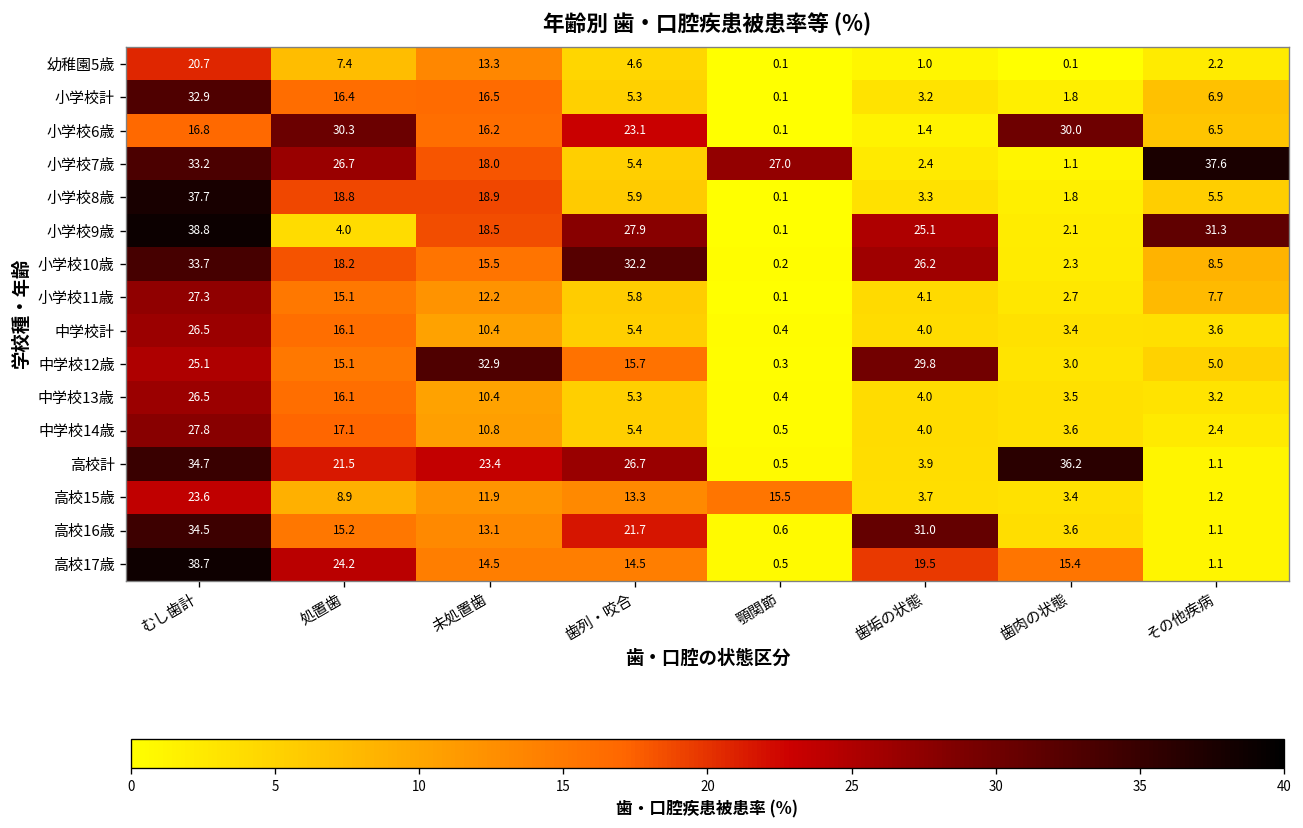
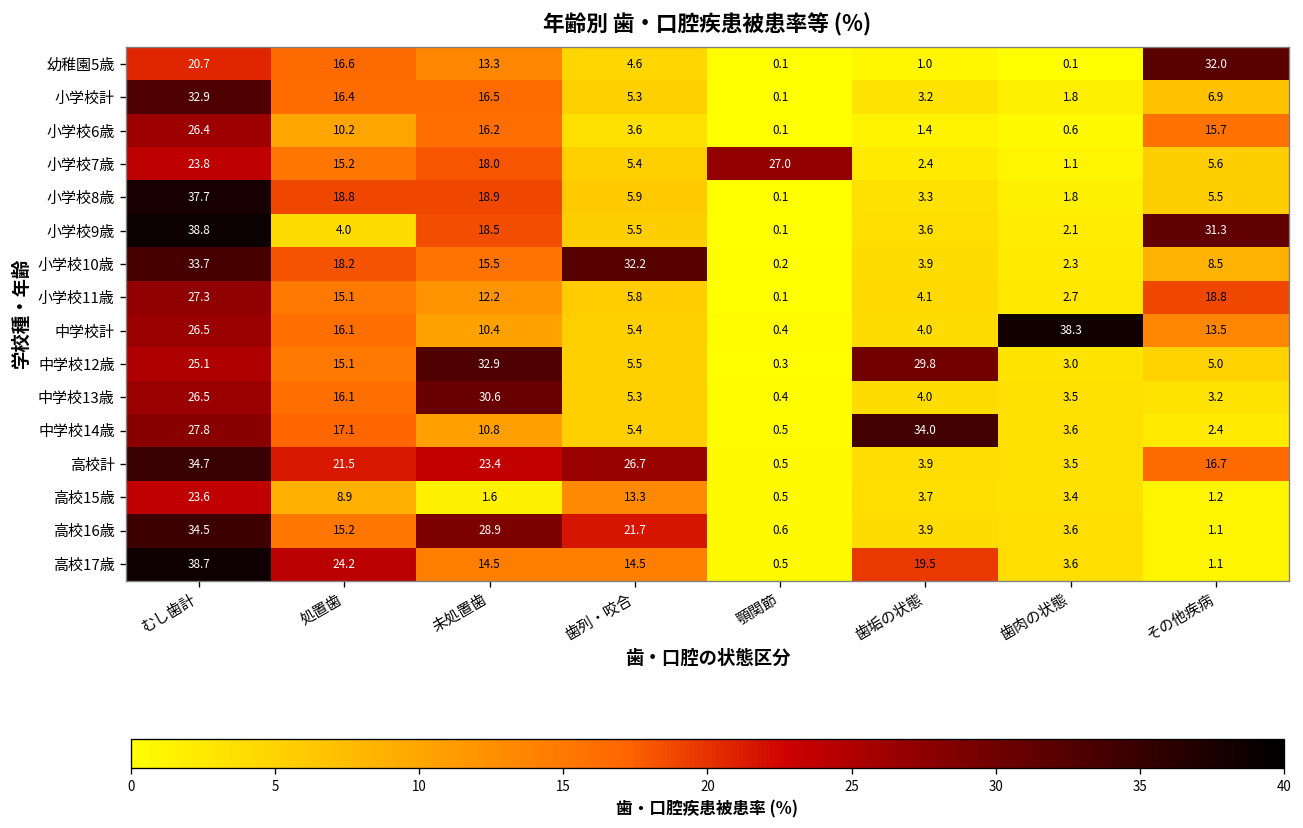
  {
    "幼稚園5歳": {
      "むし歯計": 20.7,
-     "処置歯": 7.4,
+     "処置歯": 16.6,
      "未処置歯": 13.3,
      "歯列・咬合": 4.6,
      "顎関節": 0.1,
      "歯垢の状態": 1.0,
      "歯肉の状態": 0.1,
-     "その他疾病": 2.2
+     "その他疾病": 32.0
    },
    "小学校計": {
      "むし歯計": 32.9,
      "処置歯": 16.4,
      "未処置歯": 16.5,
      "歯列・咬合": 5.3,
      "顎関節": 0.1,
      "歯垢の状態": 3.2,
      "歯肉の状態": 1.8,
      "その他疾病": 6.9
    },
    "小学校6歳": {
-     "むし歯計": 16.8,
-     "処置歯": 30.3,
+     "むし歯計": 26.4,
+     "処置歯": 10.2,
      "未処置歯": 16.2,
-     "歯列・咬合": 23.1,
+     "歯列・咬合": 3.6,
      "顎関節": 0.1,
      "歯垢の状態": 1.4,
-     "歯肉の状態": 30.0,
-     "その他疾病": 6.5
+     "歯肉の状態": 0.6,
+     "その他疾病": 15.7
    },
    "小学校7歳": {
-     "むし歯計": 33.2,
-     "処置歯": 26.7,
+     "むし歯計": 23.8,
+     "処置歯": 15.2,
      "未処置歯": 18.0,
      "歯列・咬合": 5.4,
      "顎関節": 27.0,
      "歯垢の状態": 2.4,
      "歯肉の状態": 1.1,
-     "その他疾病": 37.6
+     "その他疾病": 5.6
    },
    "小学校8歳": {
      "むし歯計": 37.7,
      "処置歯": 18.8,
      "未処置歯": 18.9,
      "歯列・咬合": 5.9,
      "顎関節": 0.1,
      "歯垢の状態": 3.3,
      "歯肉の状態": 1.8,
      "その他疾病": 5.5
    },
    "小学校9歳": {
      "むし歯計": 38.8,
      "処置歯": 4.0,
      "未処置歯": 18.5,
-     "歯列・咬合": 27.9,
+     "歯列・咬合": 5.5,
      "顎関節": 0.1,
-     "歯垢の状態": 25.1,
+     "歯垢の状態": 3.6,
      "歯肉の状態": 2.1,
      "その他疾病": 31.3
    },
    "小学校10歳": {
      "むし歯計": 33.7,
      "処置歯": 18.2,
      "未処置歯": 15.5,
      "歯列・咬合": 32.2,
      "顎関節": 0.2,
-     "歯垢の状態": 26.2,
+     "歯垢の状態": 3.9,
      "歯肉の状態": 2.3,
      "その他疾病": 8.5
    },
    "小学校11歳": {
      "むし歯計": 27.3,
      "処置歯": 15.1,
      "未処置歯": 12.2,
      "歯列・咬合": 5.8,
      "顎関節": 0.1,
      "歯垢の状態": 4.1,
      "歯肉の状態": 2.7,
-     "その他疾病": 7.7
+     "その他疾病": 18.8
    },
    "中学校計": {
      "むし歯計": 26.5,
      "処置歯": 16.1,
      "未処置歯": 10.4,
      "歯列・咬合": 5.4,
      "顎関節": 0.4,
      "歯垢の状態": 4.0,
-     "歯肉の状態": 3.4,
-     "その他疾病": 3.6
+     "歯肉の状態": 38.3,
+     "その他疾病": 13.5
    },
    "中学校12歳": {
      "むし歯計": 25.1,
      "処置歯": 15.1,
      "未処置歯": 32.9,
-     "歯列・咬合": 15.7,
+     "歯列・咬合": 5.5,
      "顎関節": 0.3,
      "歯垢の状態": 29.8,
      "歯肉の状態": 3.0,
      "その他疾病": 5.0
    },
    "中学校13歳": {
      "むし歯計": 26.5,
      "処置歯": 16.1,
-     "未処置歯": 10.4,
+     "未処置歯": 30.6,
      "歯列・咬合": 5.3,
      "顎関節": 0.4,
      "歯垢の状態": 4.0,
      "歯肉の状態": 3.5,
      "その他疾病": 3.2
    },
    "中学校14歳": {
      "むし歯計": 27.8,
      "処置歯": 17.1,
      "未処置歯": 10.8,
      "歯列・咬合": 5.4,
      "顎関節": 0.5,
-     "歯垢の状態": 4.0,
+     "歯垢の状態": 34.0,
      "歯肉の状態": 3.6,
      "その他疾病": 2.4
    },
    "高校計": {
      "むし歯計": 34.7,
      "処置歯": 21.5,
      "未処置歯": 23.4,
      "歯列・咬合": 26.7,
      "顎関節": 0.5,
      "歯垢の状態": 3.9,
-     "歯肉の状態": 36.2,
-     "その他疾病": 1.1
+     "歯肉の状態": 3.5,
+     "その他疾病": 16.7
    },
    "高校15歳": {
      "むし歯計": 23.6,
      "処置歯": 8.9,
-     "未処置歯": 11.9,
+     "未処置歯": 1.6,
      "歯列・咬合": 13.3,
-     "顎関節": 15.5,
+     "顎関節": 0.5,
      "歯垢の状態": 3.7,
      "歯肉の状態": 3.4,
      "その他疾病": 1.2
    },
    "高校16歳": {
      "むし歯計": 34.5,
      "処置歯": 15.2,
-     "未処置歯": 13.1,
+     "未処置歯": 28.9,
      "歯列・咬合": 21.7,
      "顎関節": 0.6,
-     "歯垢の状態": 31.0,
+     "歯垢の状態": 3.9,
      "歯肉の状態": 3.6,
      "その他疾病": 1.1
    },
    "高校17歳": {
      "むし歯計": 38.7,
      "処置歯": 24.2,
      "未処置歯": 14.5,
      "歯列・咬合": 14.5,
      "顎関節": 0.5,
      "歯垢の状態": 19.5,
-     "歯肉の状態": 15.4,
+     "歯肉の状態": 3.6,
      "その他疾病": 1.1
    }
  }
